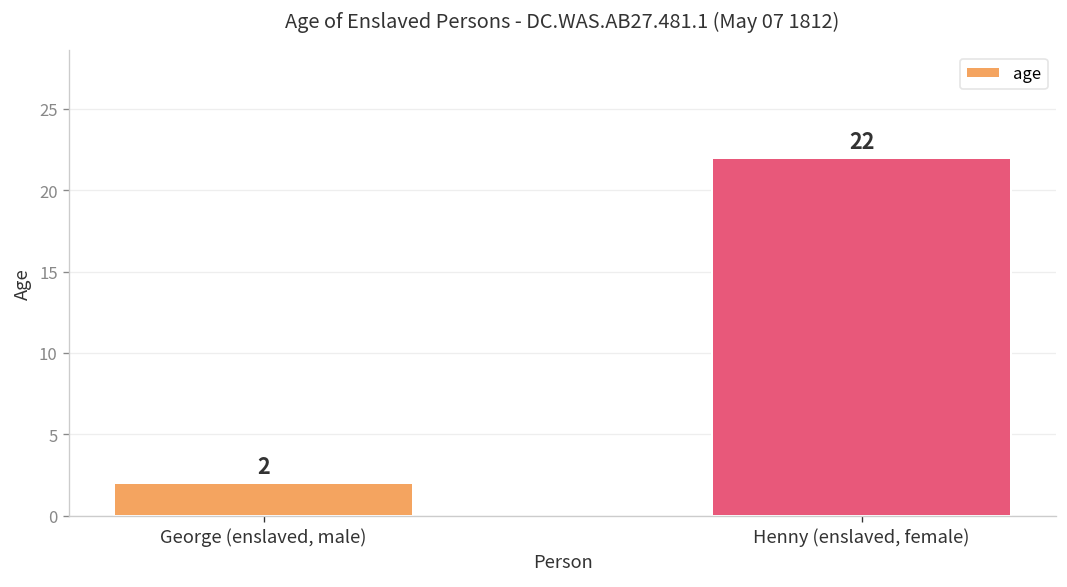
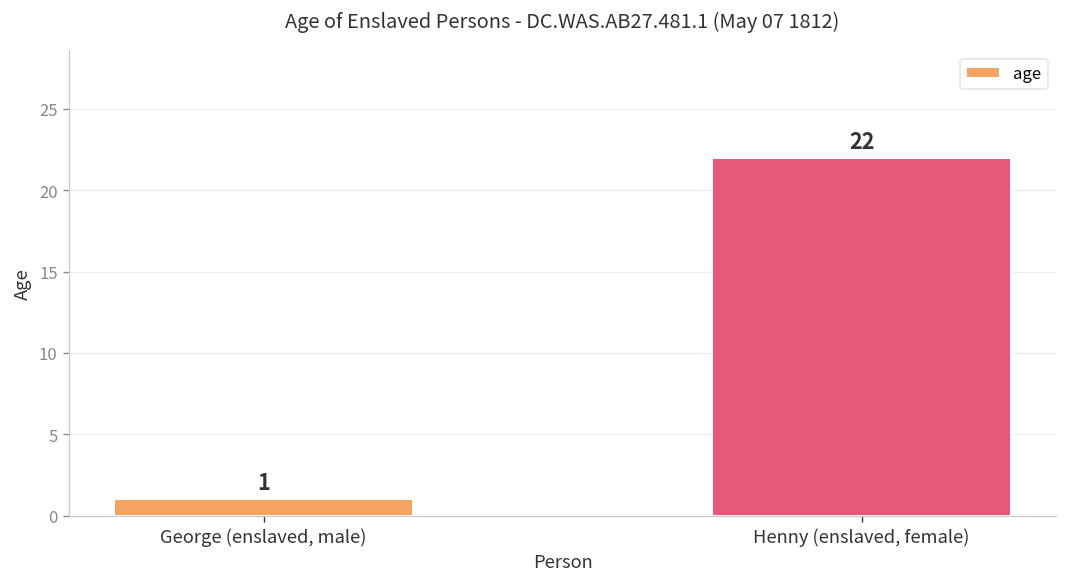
  {
-   "George (enslaved, male)": 2,
+   "George (enslaved, male)": 1,
    "Henny (enslaved, female)": 22
  }
